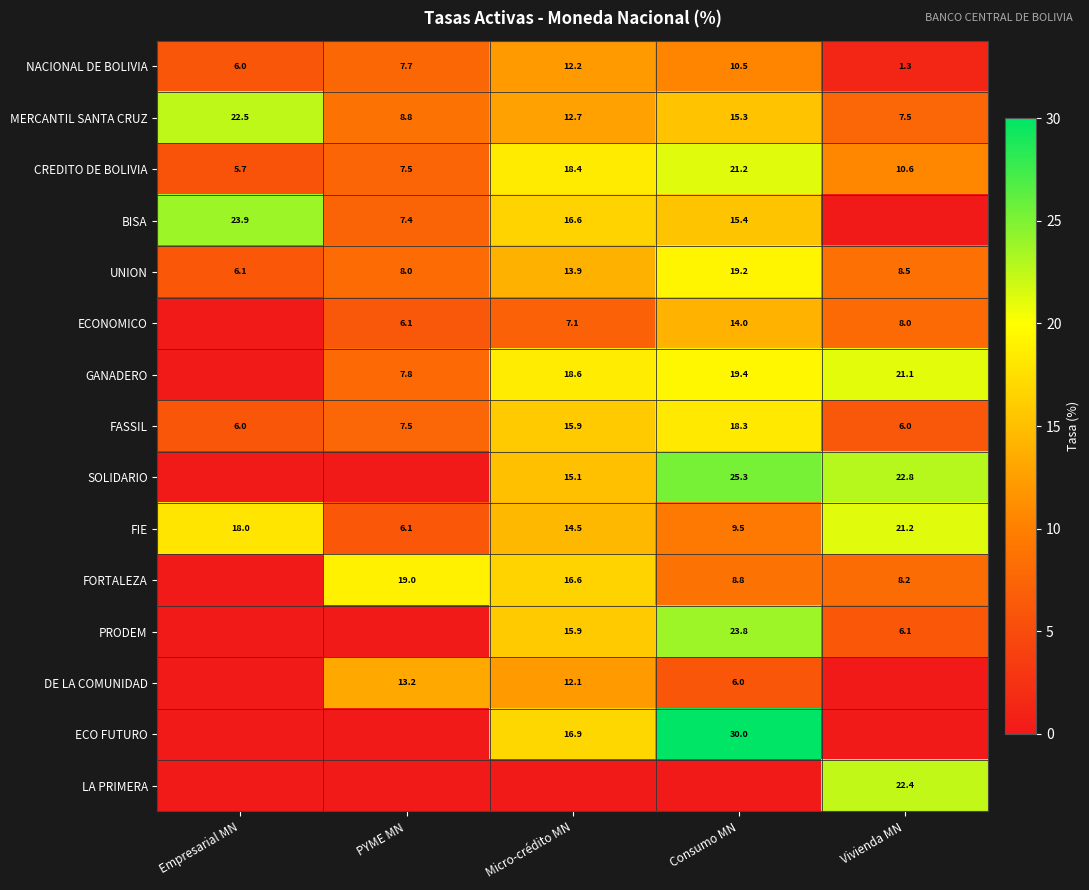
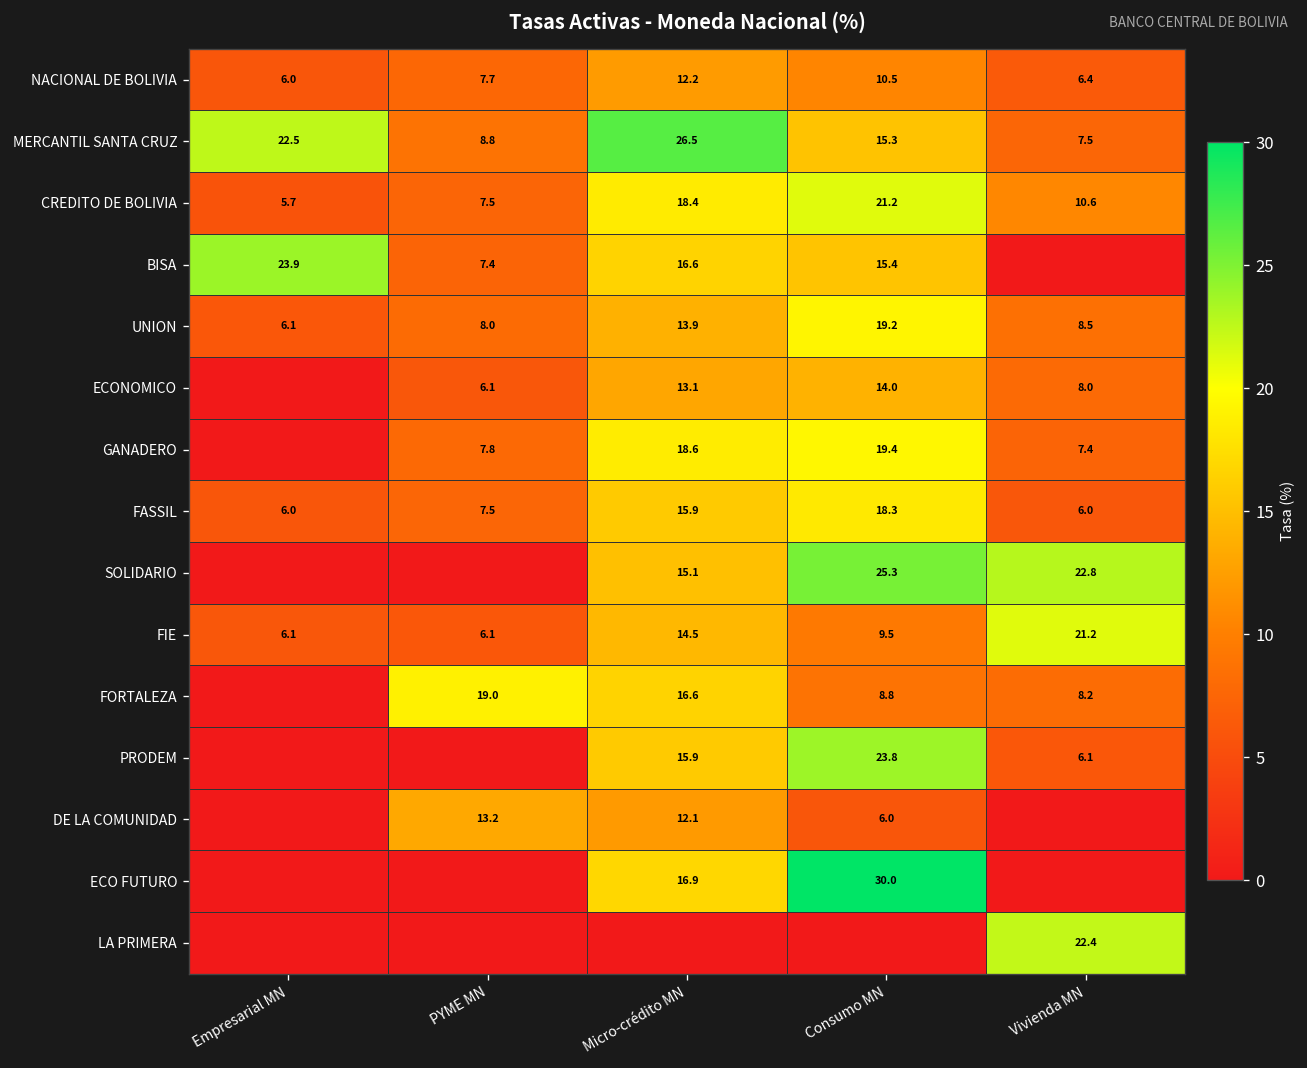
  {
    "NACIONAL DE BOLIVIA": {
      "Empresarial MN": 6.0,
      "PYME MN": 7.7,
      "Micro-crédito MN": 12.2,
      "Consumo MN": 10.5,
-     "Vivienda MN": 1.3
+     "Vivienda MN": 6.4
    },
    "MERCANTIL SANTA CRUZ": {
      "Empresarial MN": 22.5,
      "PYME MN": 8.8,
-     "Micro-crédito MN": 12.7,
+     "Micro-crédito MN": 26.5,
      "Consumo MN": 15.3,
      "Vivienda MN": 7.5
    },
    "CREDITO DE BOLIVIA": {
      "Empresarial MN": 5.7,
      "PYME MN": 7.5,
      "Micro-crédito MN": 18.4,
      "Consumo MN": 21.2,
      "Vivienda MN": 10.6
    },
    "BISA": {
      "Empresarial MN": 23.9,
      "PYME MN": 7.4,
      "Micro-crédito MN": 16.6,
      "Consumo MN": 15.4
    },
    "UNION": {
      "Empresarial MN": 6.1,
      "PYME MN": 8.0,
      "Micro-crédito MN": 13.9,
      "Consumo MN": 19.2,
      "Vivienda MN": 8.5
    },
    "ECONOMICO": {
      "PYME MN": 6.1,
-     "Micro-crédito MN": 7.1,
+     "Micro-crédito MN": 13.1,
      "Consumo MN": 14.0,
      "Vivienda MN": 8.0
    },
    "GANADERO": {
      "PYME MN": 7.8,
      "Micro-crédito MN": 18.6,
      "Consumo MN": 19.4,
-     "Vivienda MN": 21.1
+     "Vivienda MN": 7.4
    },
    "FASSIL": {
      "Empresarial MN": 6.0,
      "PYME MN": 7.5,
      "Micro-crédito MN": 15.9,
      "Consumo MN": 18.3,
      "Vivienda MN": 6.0
    },
    "SOLIDARIO": {
      "Micro-crédito MN": 15.1,
      "Consumo MN": 25.3,
      "Vivienda MN": 22.8
    },
    "FIE": {
-     "Empresarial MN": 18.0,
+     "Empresarial MN": 6.1,
      "PYME MN": 6.1,
      "Micro-crédito MN": 14.5,
      "Consumo MN": 9.5,
      "Vivienda MN": 21.2
    },
    "FORTALEZA": {
      "PYME MN": 19.0,
      "Micro-crédito MN": 16.6,
      "Consumo MN": 8.8,
      "Vivienda MN": 8.2
    },
    "PRODEM": {
      "Micro-crédito MN": 15.9,
      "Consumo MN": 23.8,
      "Vivienda MN": 6.1
    },
    "DE LA COMUNIDAD": {
      "PYME MN": 13.2,
      "Micro-crédito MN": 12.1,
      "Consumo MN": 6.0
    },
    "ECO FUTURO": {
      "Micro-crédito MN": 16.9,
      "Consumo MN": 30.0
    },
    "LA PRIMERA": {
      "Vivienda MN": 22.4
    }
  }
